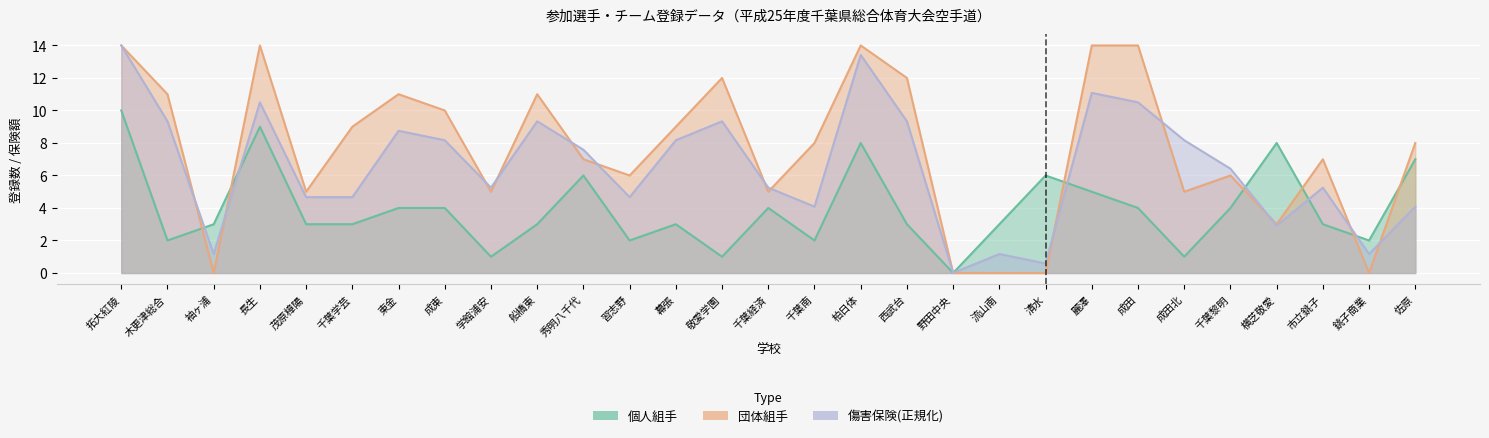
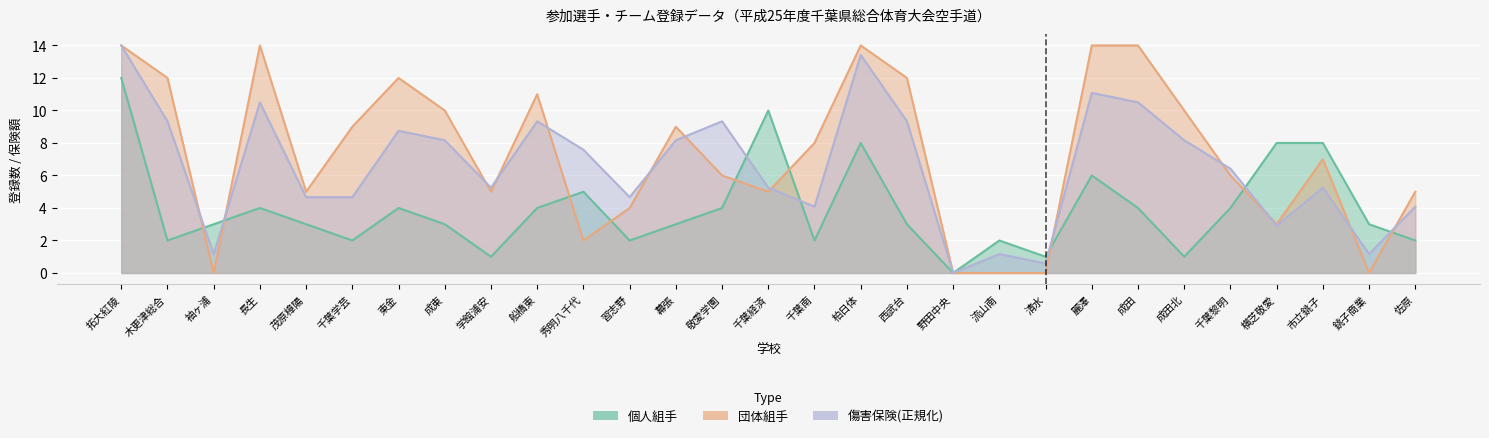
  {
    "個人組手": {
-     "拓大紅陵": 10,
+     "拓大紅陵": 12,
      "木更津総合": 2,
      "袖ヶ浦": 3,
-     "長生": 9,
+     "長生": 4,
      "茂原樟陽": 3,
-     "千葉学芸": 3,
+     "千葉学芸": 2,
      "東金": 4,
-     "成東": 4,
+     "成東": 3,
      "学館浦安": 1,
-     "船橋東": 3,
-     "秀明八千代": 6,
+     "船橋東": 4,
+     "秀明八千代": 5,
      "習志野": 2,
      "幕張": 3,
-     "敬愛学園": 1,
-     "千葉経済": 4,
+     "敬愛学園": 4,
+     "千葉経済": 10,
      "千葉南": 2,
      "柏日体": 8,
      "西武台": 3,
-     "流山南": 3,
-     "清水": 6,
-     "麗澤": 5,
+     "流山南": 2,
+     "清水": 1,
+     "麗澤": 6,
      "成田": 4,
      "成田北": 1,
      "千葉黎明": 4,
      "横芝敬愛": 8,
-     "市立銚子": 3,
-     "銚子商業": 2,
-     "佐原": 7
+     "市立銚子": 8,
+     "銚子商業": 3,
+     "佐原": 2
    },
    "団体組手": {
-     "木更津総合": 11,
+     "木更津総合": 12,
      "袖ヶ浦": 0,
      "長生": 14,
      "茂原樟陽": 5,
      "千葉学芸": 9,
-     "東金": 11,
+     "東金": 12,
      "成東": 10,
      "学館浦安": 5,
      "船橋東": 11,
-     "秀明八千代": 7,
-     "習志野": 6,
+     "秀明八千代": 2,
+     "習志野": 4,
      "幕張": 9,
-     "敬愛学園": 12,
+     "敬愛学園": 6,
      "千葉経済": 5,
      "千葉南": 8,
      "柏日体": 14,
      "西武台": 12,
      "流山南": 0,
      "清水": 0,
      "麗澤": 14,
      "成田": 14,
-     "成田北": 5,
+     "成田北": 10,
      "千葉黎明": 6,
      "市立銚子": 7,
      "銚子商業": 0,
-     "佐原": 8
+     "佐原": 5
    }
  }
